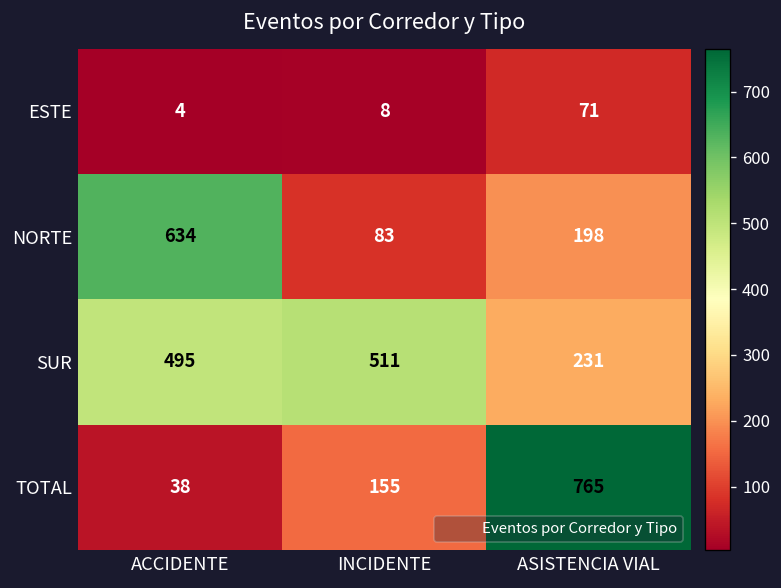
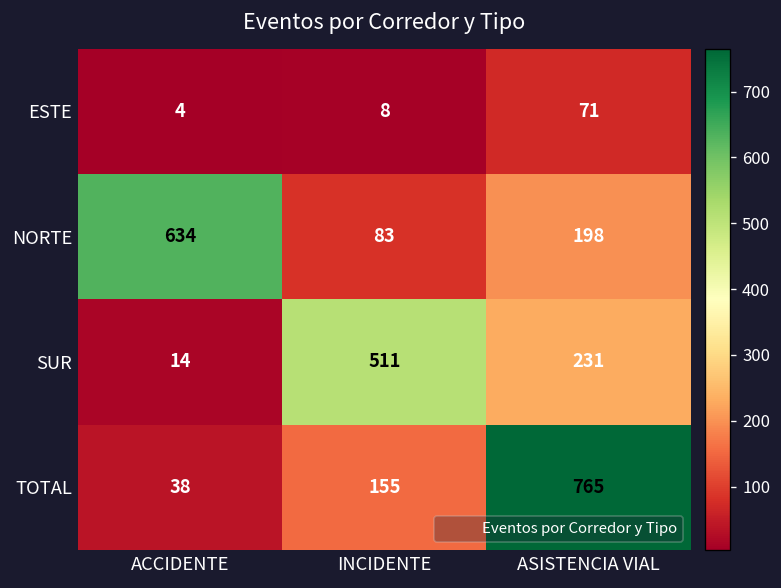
  {
    "ESTE": {
      "ACCIDENTE": 4,
      "INCIDENTE": 8,
      "ASISTENCIA VIAL": 71
    },
    "NORTE": {
      "ACCIDENTE": 634,
      "INCIDENTE": 83,
      "ASISTENCIA VIAL": 198
    },
    "SUR": {
-     "ACCIDENTE": 495,
+     "ACCIDENTE": 14,
      "INCIDENTE": 511,
      "ASISTENCIA VIAL": 231
    },
    "TOTAL": {
      "ACCIDENTE": 38,
      "INCIDENTE": 155,
      "ASISTENCIA VIAL": 765
    }
  }
